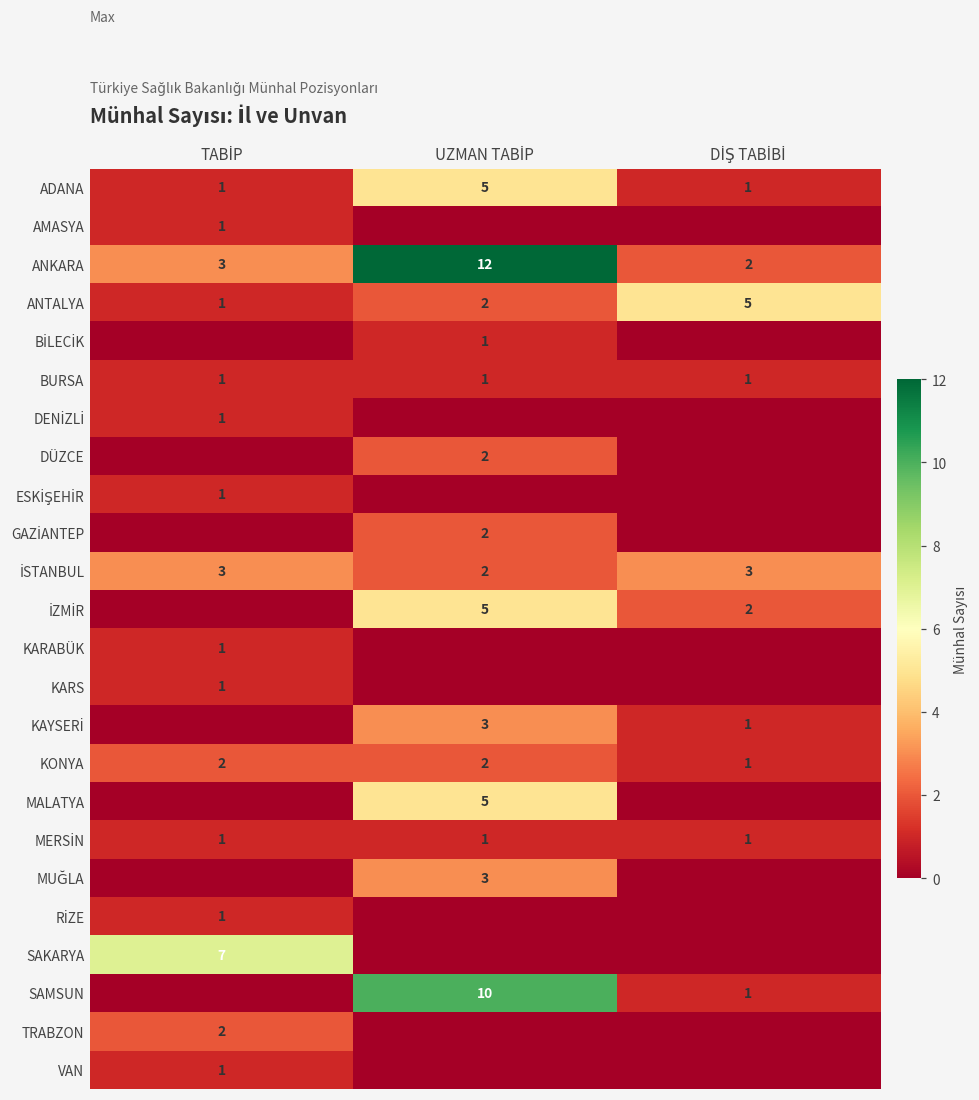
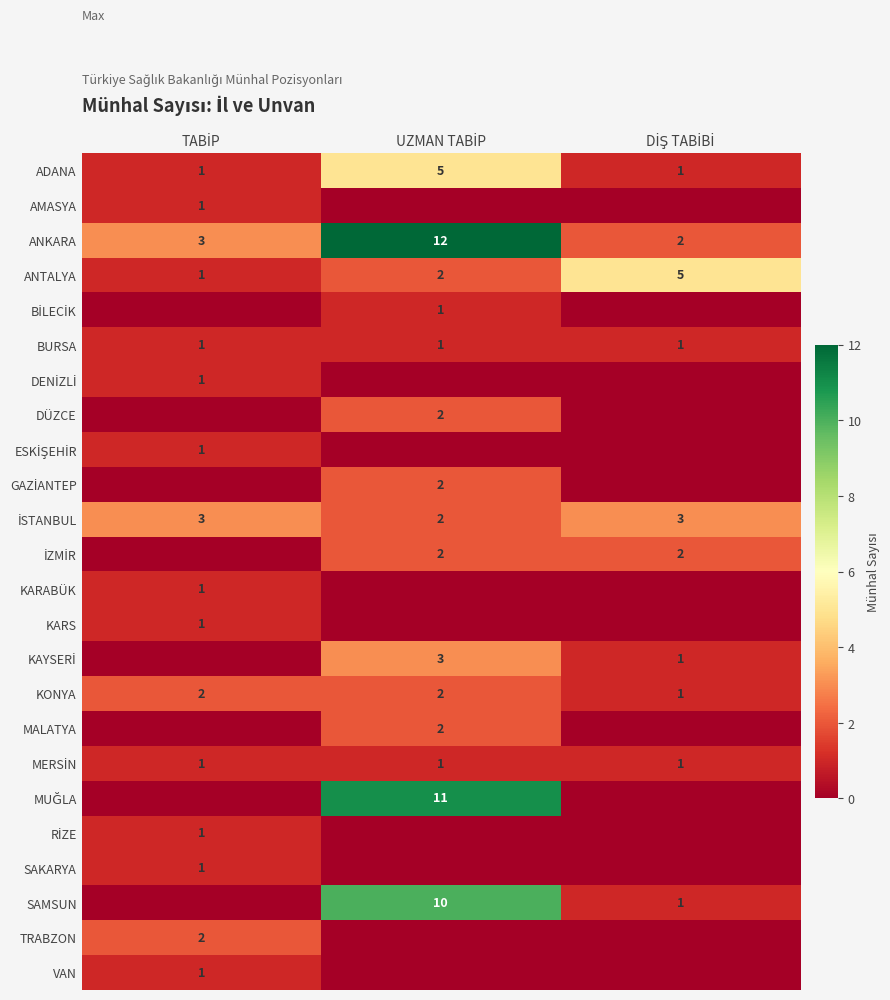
  {
    "ADANA": {
      "TABİP": 1,
      "UZMAN TABİP": 5,
      "DİŞ TABİBİ": 1
    },
    "AMASYA": {
      "TABİP": 1
    },
    "ANKARA": {
      "TABİP": 3,
      "UZMAN TABİP": 12,
      "DİŞ TABİBİ": 2
    },
    "ANTALYA": {
      "TABİP": 1,
      "UZMAN TABİP": 2,
      "DİŞ TABİBİ": 5
    },
    "BİLECİK": {
      "UZMAN TABİP": 1
    },
    "BURSA": {
      "TABİP": 1,
      "UZMAN TABİP": 1,
      "DİŞ TABİBİ": 1
    },
    "DENİZLİ": {
      "TABİP": 1
    },
    "DÜZCE": {
      "UZMAN TABİP": 2
    },
    "ESKİŞEHİR": {
      "TABİP": 1
    },
    "GAZİANTEP": {
      "UZMAN TABİP": 2
    },
    "İSTANBUL": {
      "TABİP": 3,
      "UZMAN TABİP": 2,
      "DİŞ TABİBİ": 3
    },
    "İZMİR": {
-     "UZMAN TABİP": 5,
+     "UZMAN TABİP": 2,
      "DİŞ TABİBİ": 2
    },
    "KARABÜK": {
      "TABİP": 1
    },
    "KARS": {
      "TABİP": 1
    },
    "KAYSERİ": {
      "UZMAN TABİP": 3,
      "DİŞ TABİBİ": 1
    },
    "KONYA": {
      "TABİP": 2,
      "UZMAN TABİP": 2,
      "DİŞ TABİBİ": 1
    },
    "MALATYA": {
-     "UZMAN TABİP": 5
+     "UZMAN TABİP": 2
    },
    "MERSİN": {
      "TABİP": 1,
      "UZMAN TABİP": 1,
      "DİŞ TABİBİ": 1
    },
    "MUĞLA": {
-     "UZMAN TABİP": 3
+     "UZMAN TABİP": 11
    },
    "RİZE": {
      "TABİP": 1
    },
    "SAKARYA": {
-     "TABİP": 7
+     "TABİP": 1
    },
    "SAMSUN": {
      "UZMAN TABİP": 10,
      "DİŞ TABİBİ": 1
    },
    "TRABZON": {
      "TABİP": 2
    },
    "VAN": {
      "TABİP": 1
    }
  }
